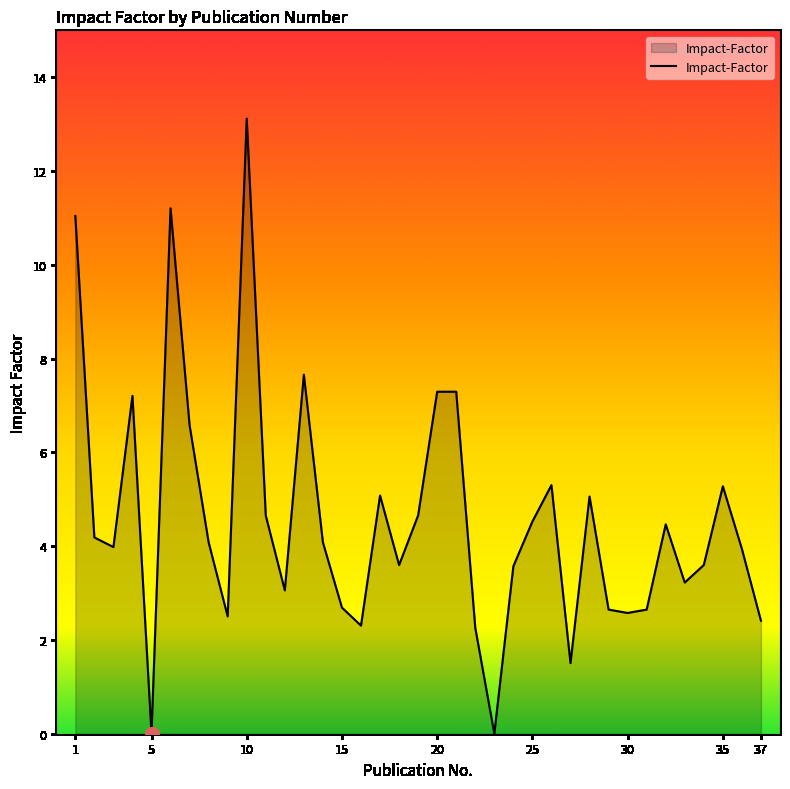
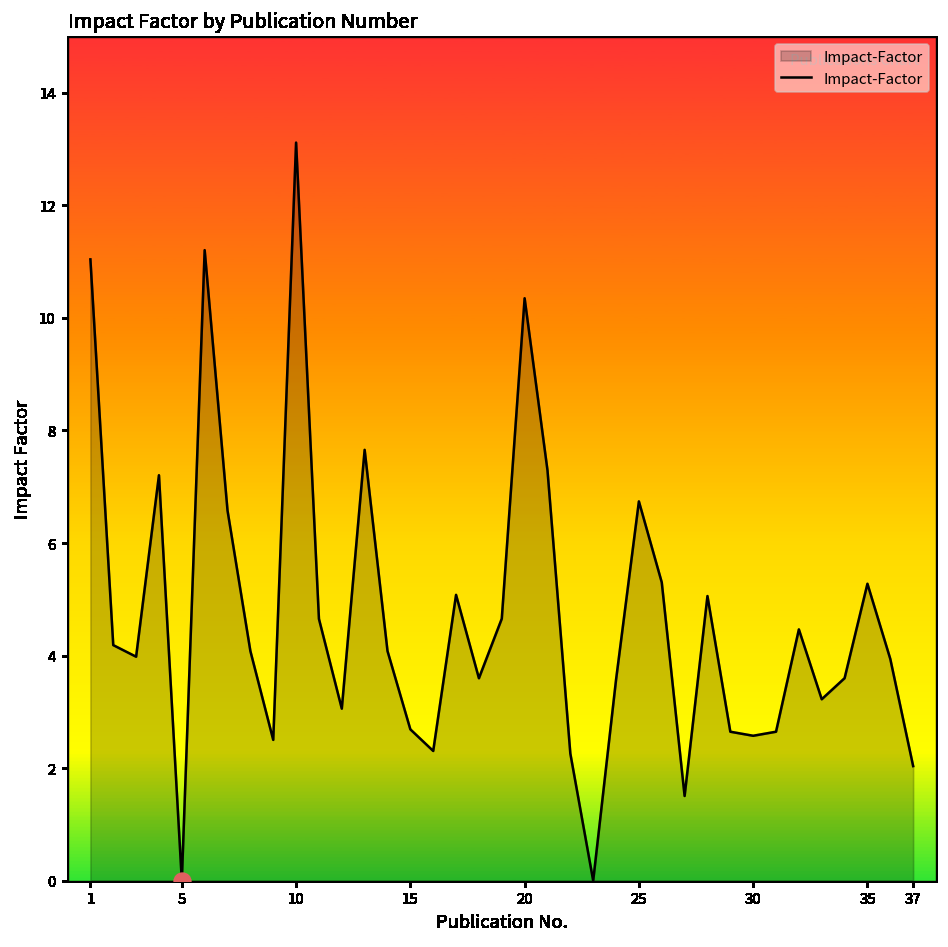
  {
    "Impact-Factor": {
      "1": 11.0,
      "10": 13.1,
      "15": 2.7,
-     "20": 7.3,
-     "25": 4.5,
+     "20": 10.4,
+     "25": 6.7,
      "30": 2.6,
      "35": 5.3,
-     "37": 2.4
+     "37": 2.0
    }
  }
